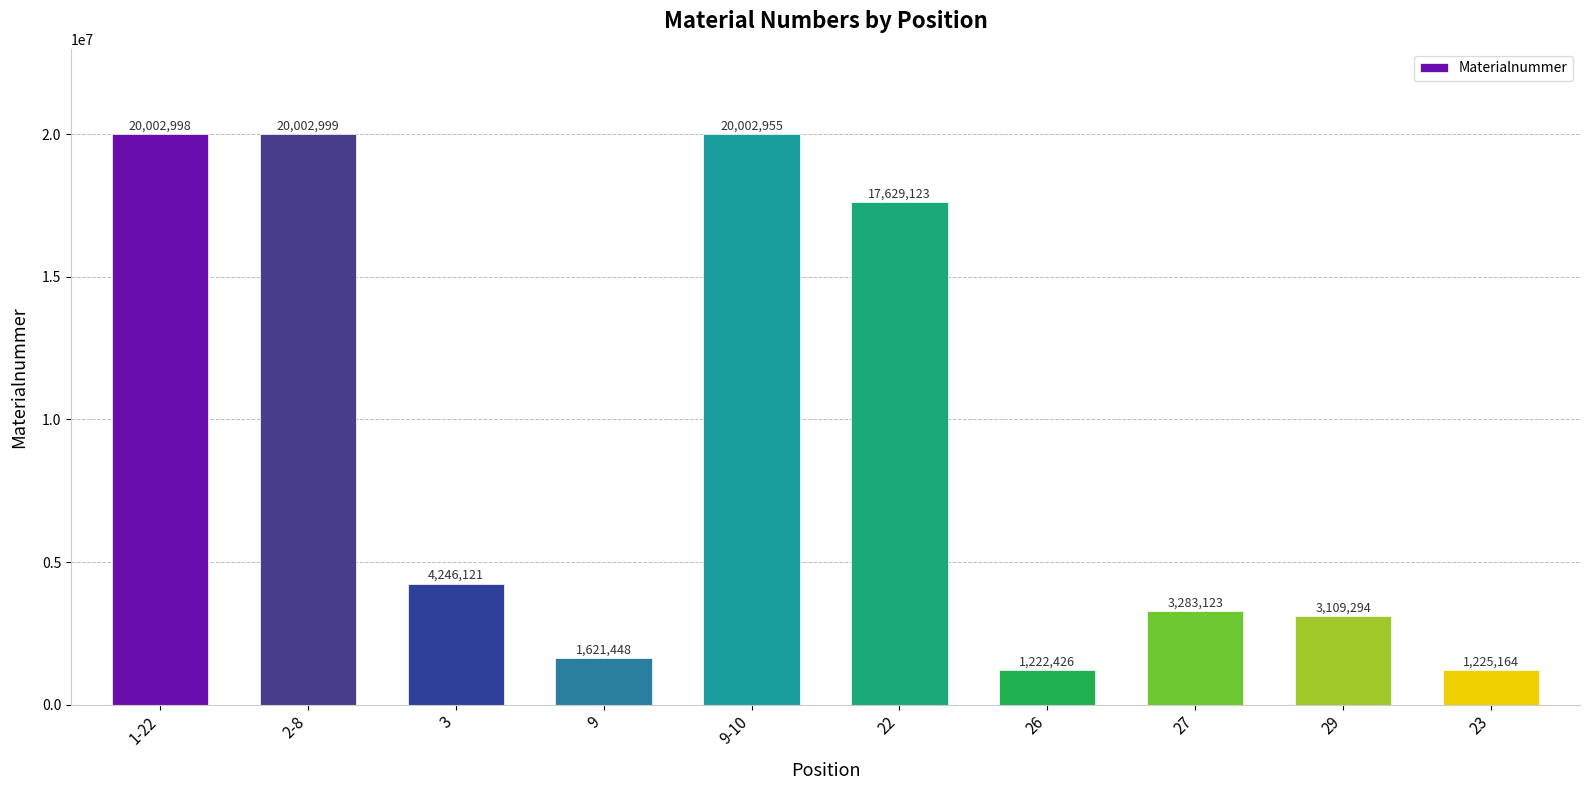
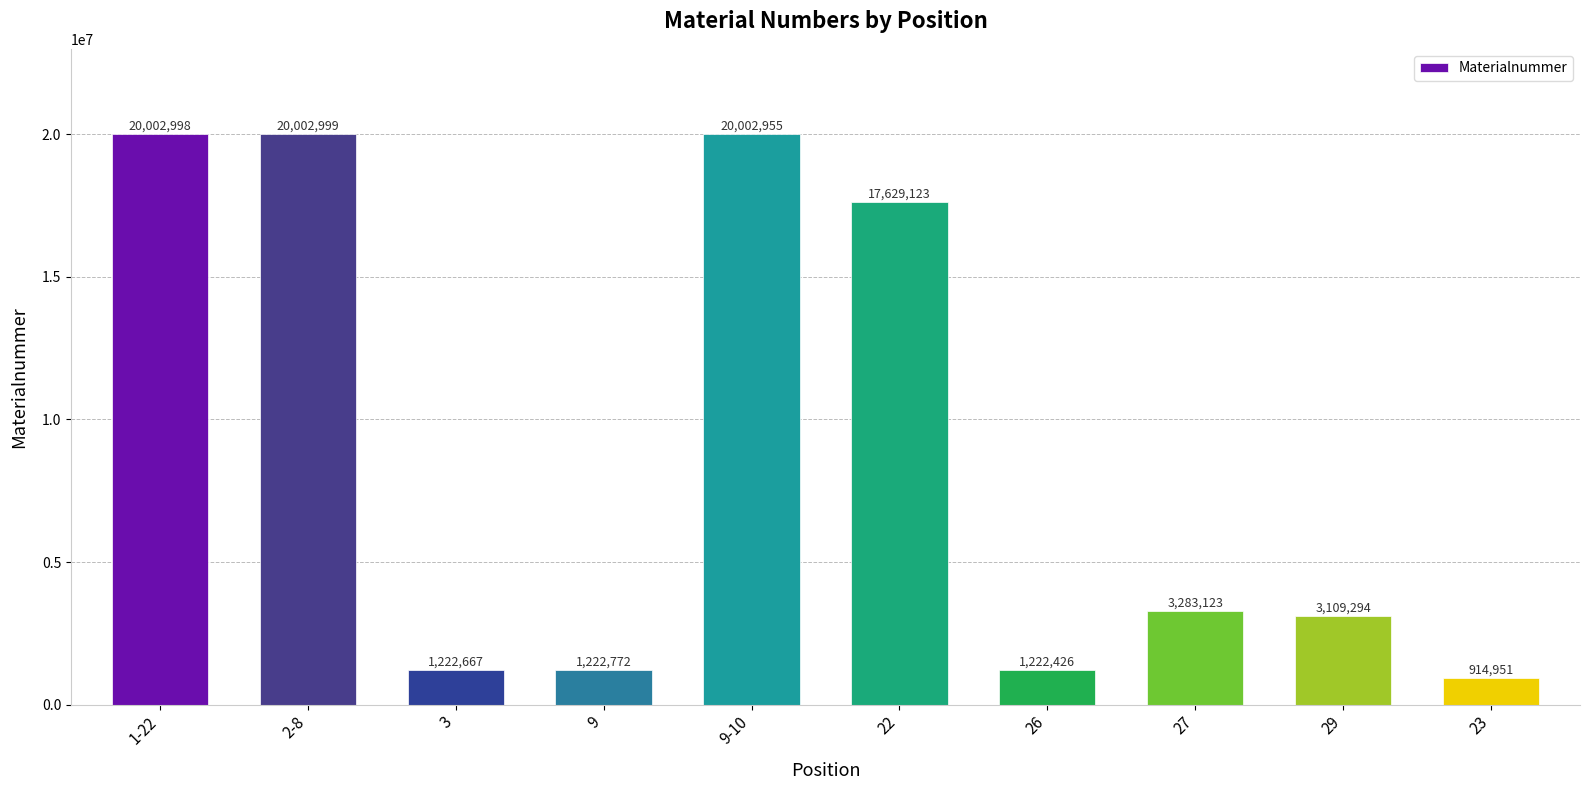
  {
    "1-22": "20,002,998",
    "2-8": "20,002,999",
-   "3": "4,246,121",
-   "9": "1,621,448",
+   "3": "1,222,667",
+   "9": "1,222,772",
    "9-10": "20,002,955",
    "22": "17,629,123",
    "26": "1,222,426",
    "27": "3,283,123",
    "29": "3,109,294",
-   "23": "1,225,164"
+   "23": "914,951"
  }
